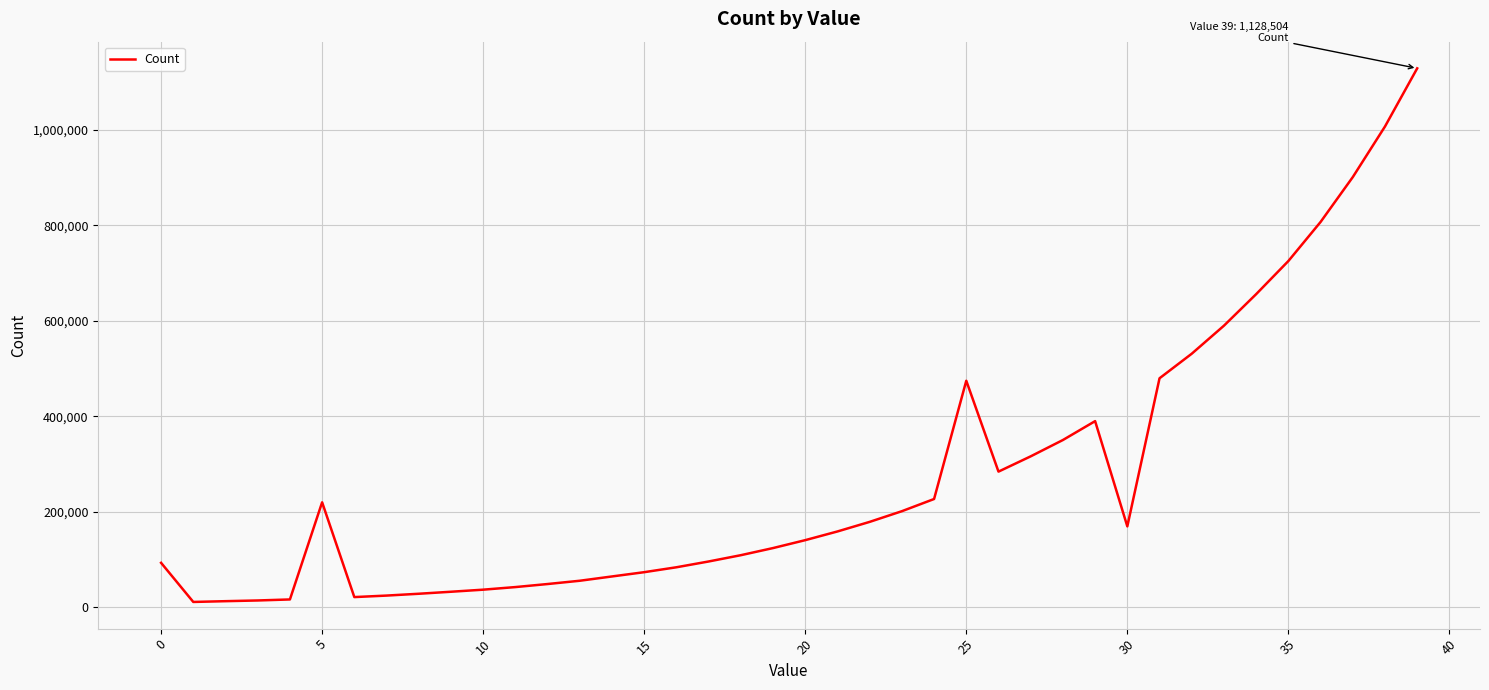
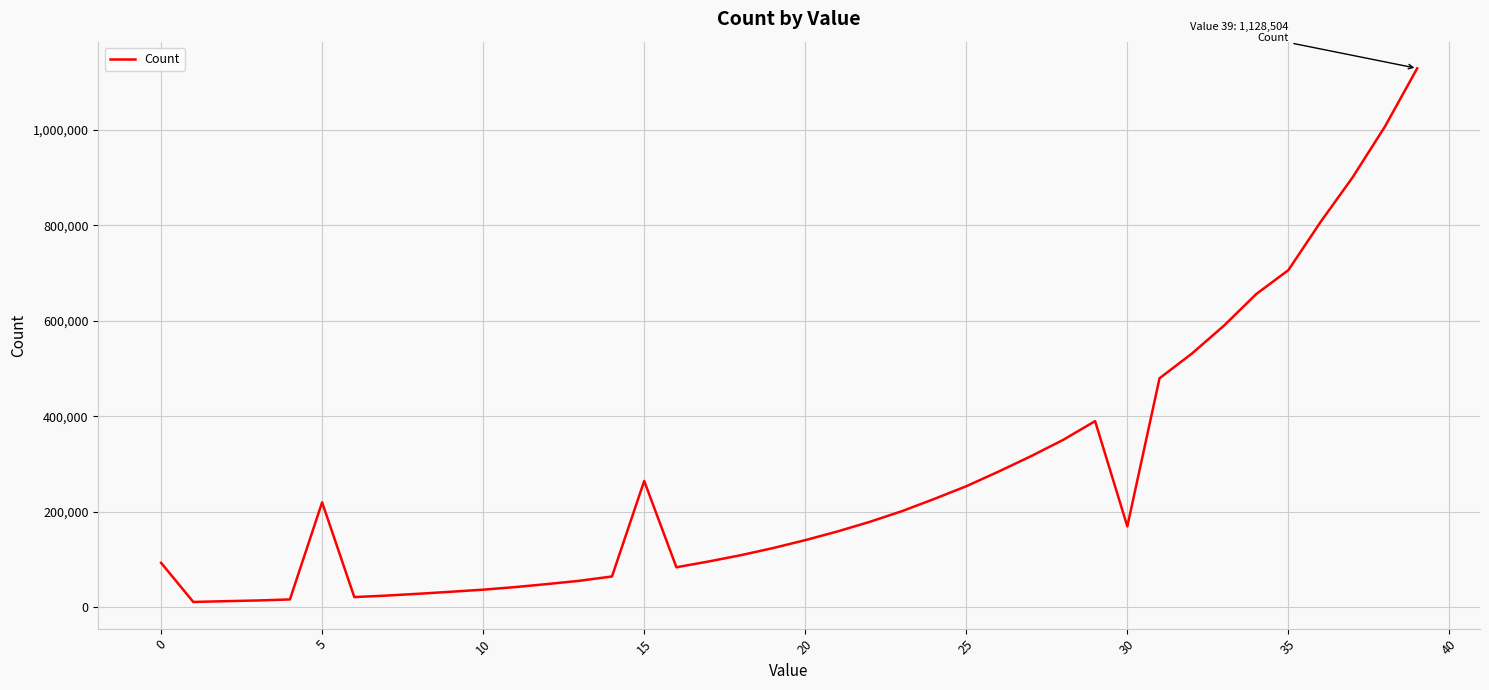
  {
    "0": "90,000",
    "5": "220,000",
    "10": "40,000",
-   "15": "70,000",
+   "15": "260,000",
    "20": "140,000",
-   "25": "470,000",
+   "25": "250,000",
    "30": "170,000",
-   "35": "720,000"
+   "35": "710,000"
  }
